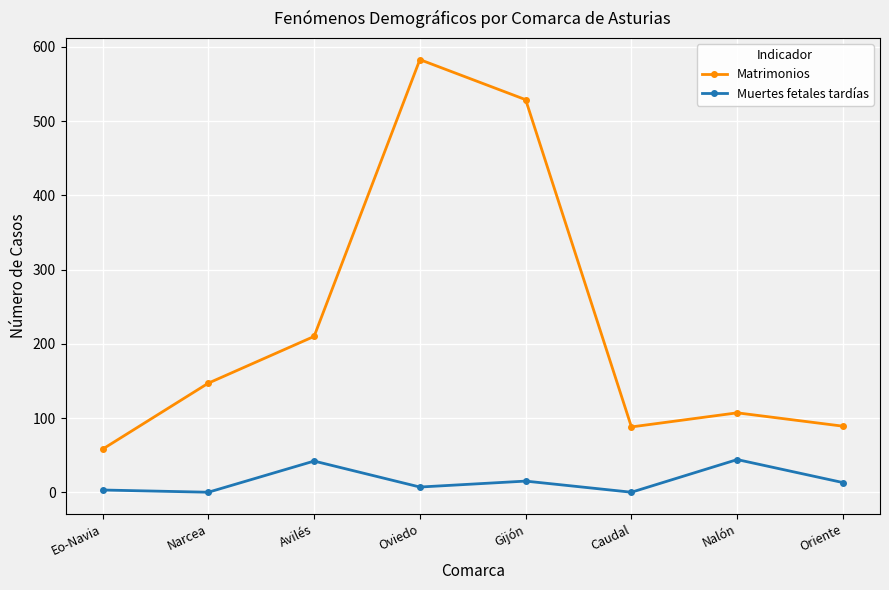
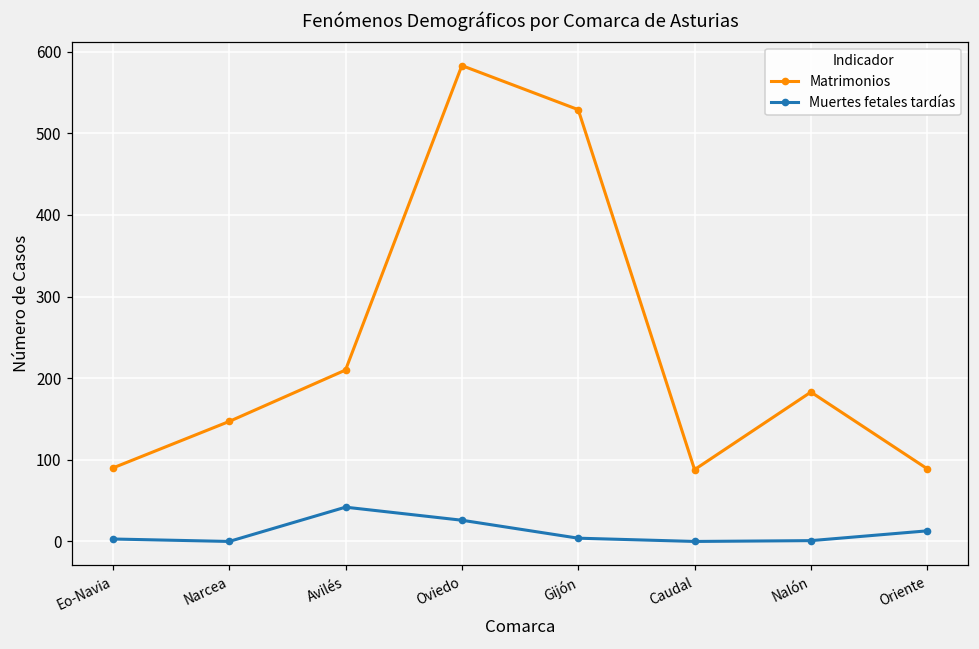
  {
    "Matrimonios": {
-     "Eo-Navia": 60,
+     "Eo-Navia": 90,
      "Narcea": 150,
      "Avilés": 210,
      "Oviedo": 580,
      "Gijón": 530,
      "Caudal": 90,
-     "Nalón": 110,
+     "Nalón": 180,
      "Oriente": 90
    },
    "Muertes fetales tardías": {
      "Eo-Navia": 0,
      "Narcea": 0,
      "Avilés": 40,
-     "Oviedo": 10,
-     "Gijón": 20,
+     "Oviedo": 30,
+     "Gijón": 0,
      "Caudal": 0,
-     "Nalón": 40,
+     "Nalón": 0,
      "Oriente": 10
    }
  }
